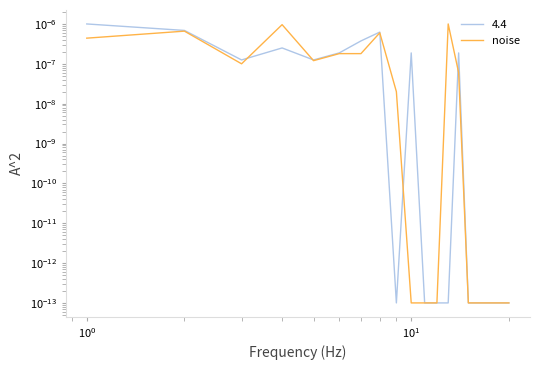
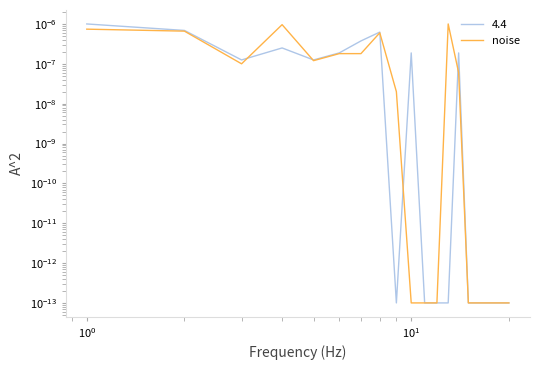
  {
    "4.4": {
      "10^0": 0.0000010,
      "10^1": 0.0000002
    },
    "noise": {
-     "10^0": 0.0000004,
+     "10^0": 0.0000007,
      "10^1": 0.000000000000
    }
  }
